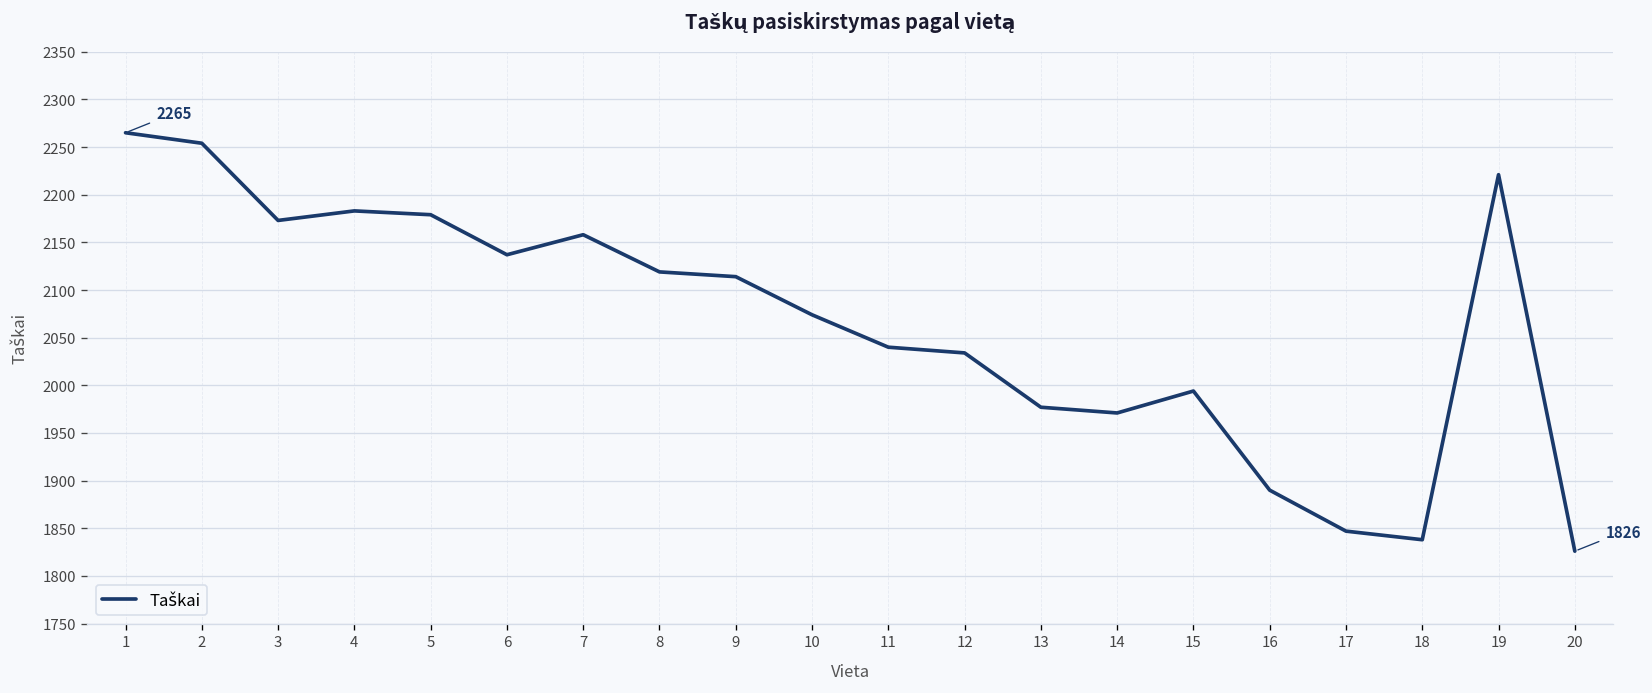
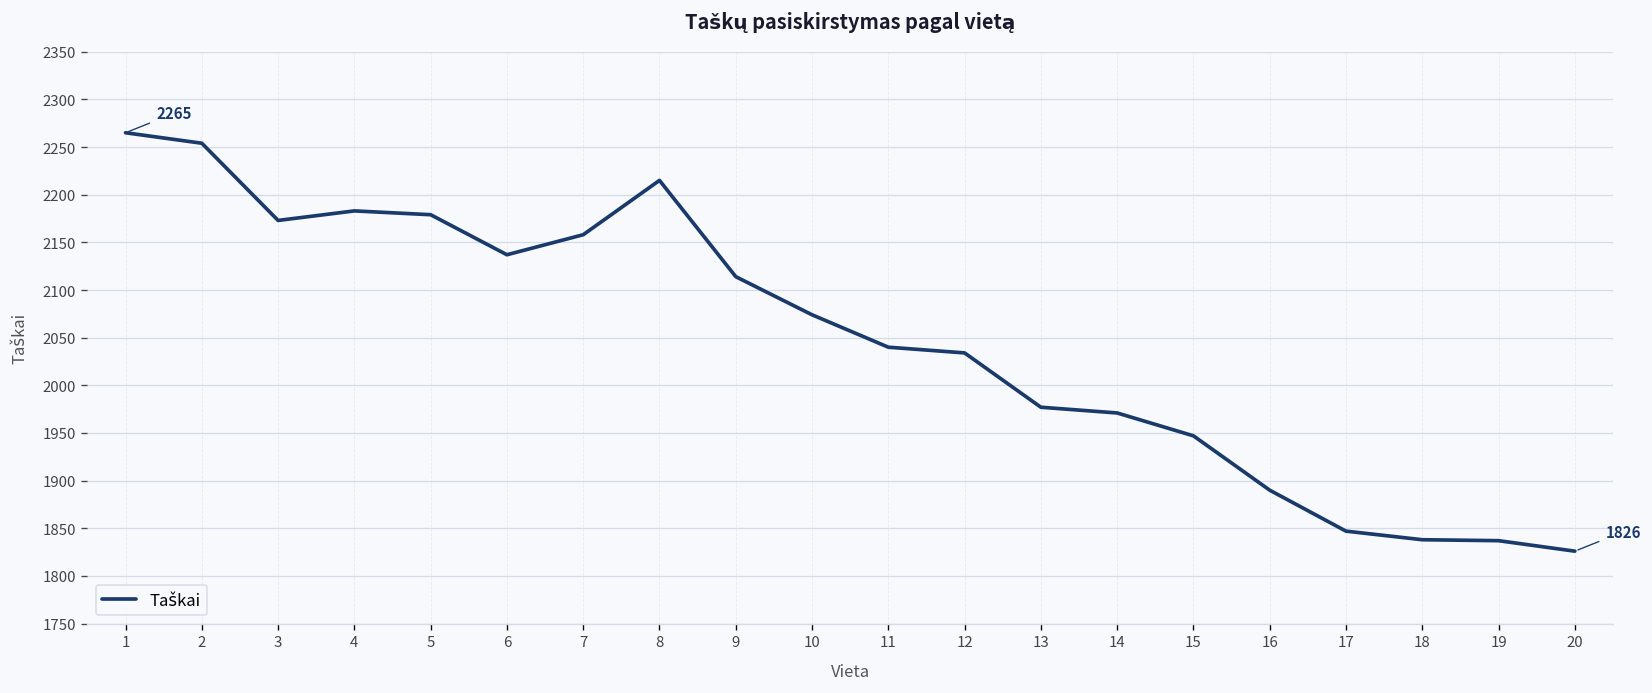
  {
    "2": 2250,
    "3": 2170,
    "4": 2180,
    "5": 2180,
    "6": 2140,
    "7": 2160,
-   "8": 2120,
+   "8": 2220,
    "9": 2110,
    "10": 2070,
    "11": 2040,
    "12": 2030,
    "13": 1980,
    "14": 1970,
-   "15": 1990,
+   "15": 1950,
    "16": 1890,
    "17": 1850,
    "18": 1840,
-   "19": 2220
+   "19": 1840
  }
